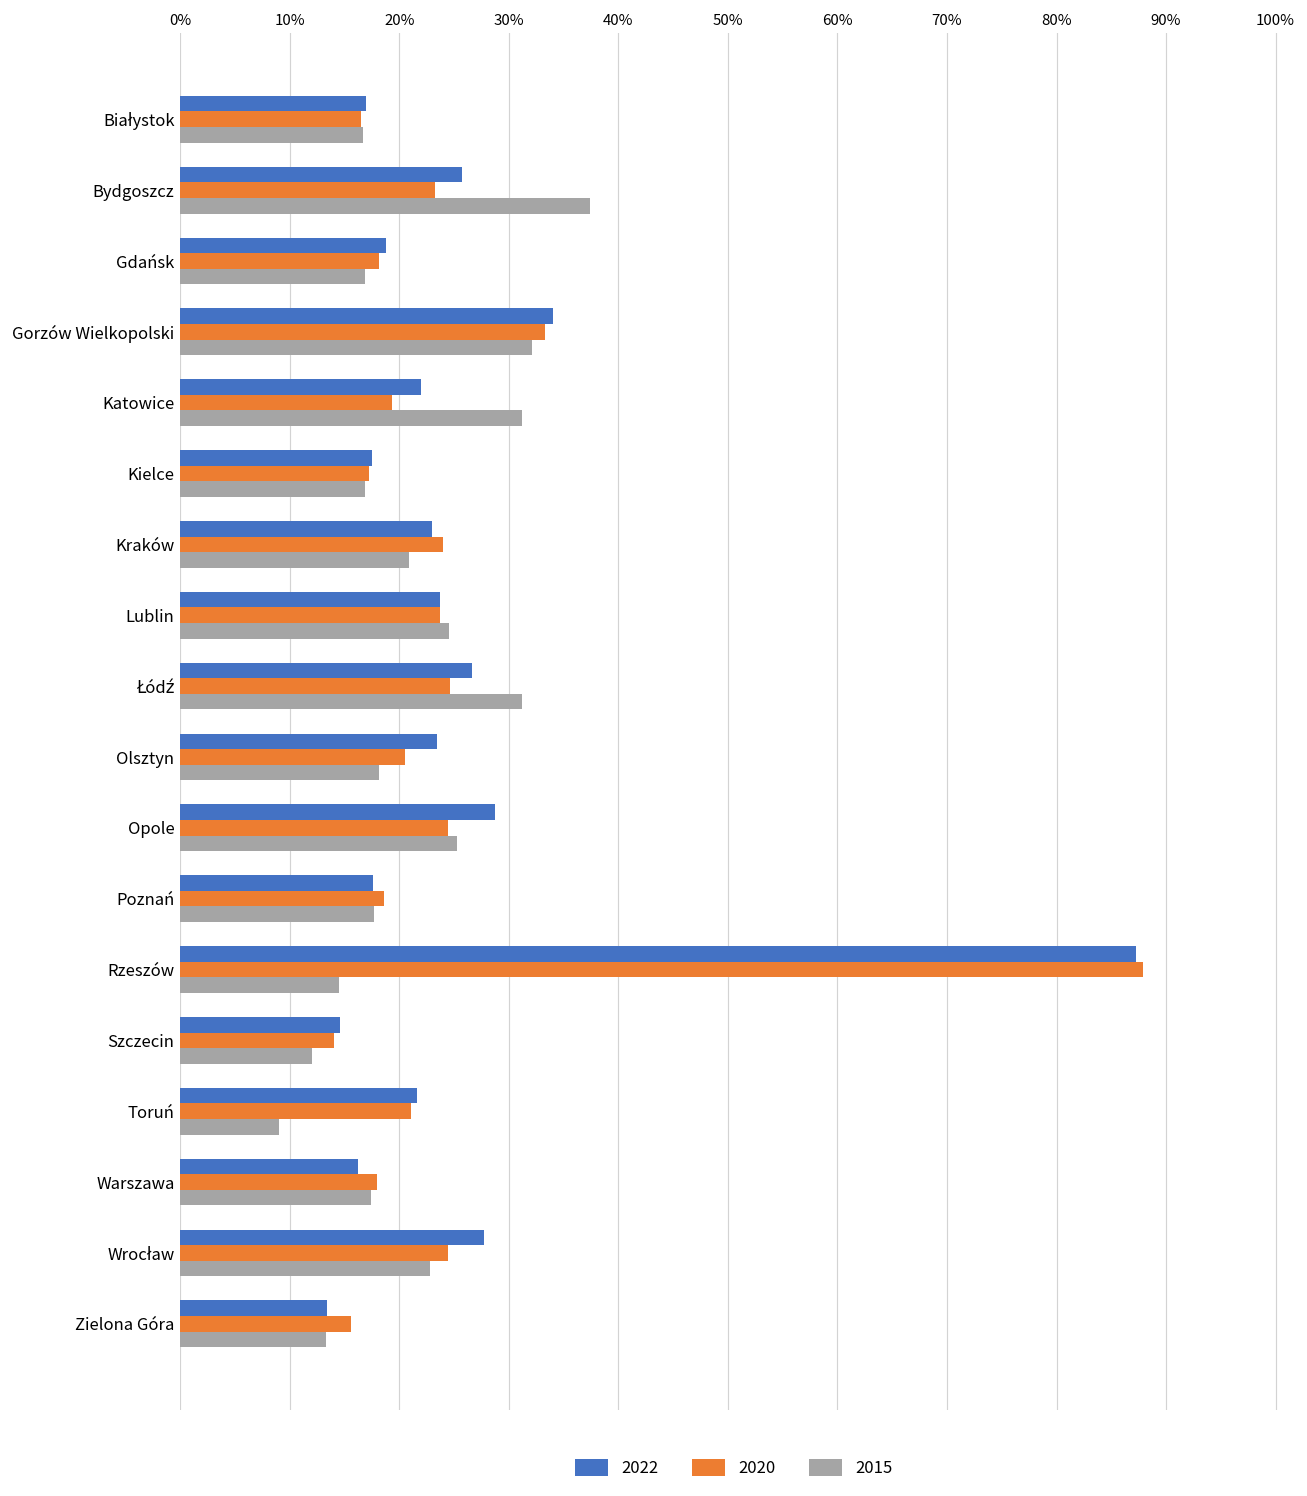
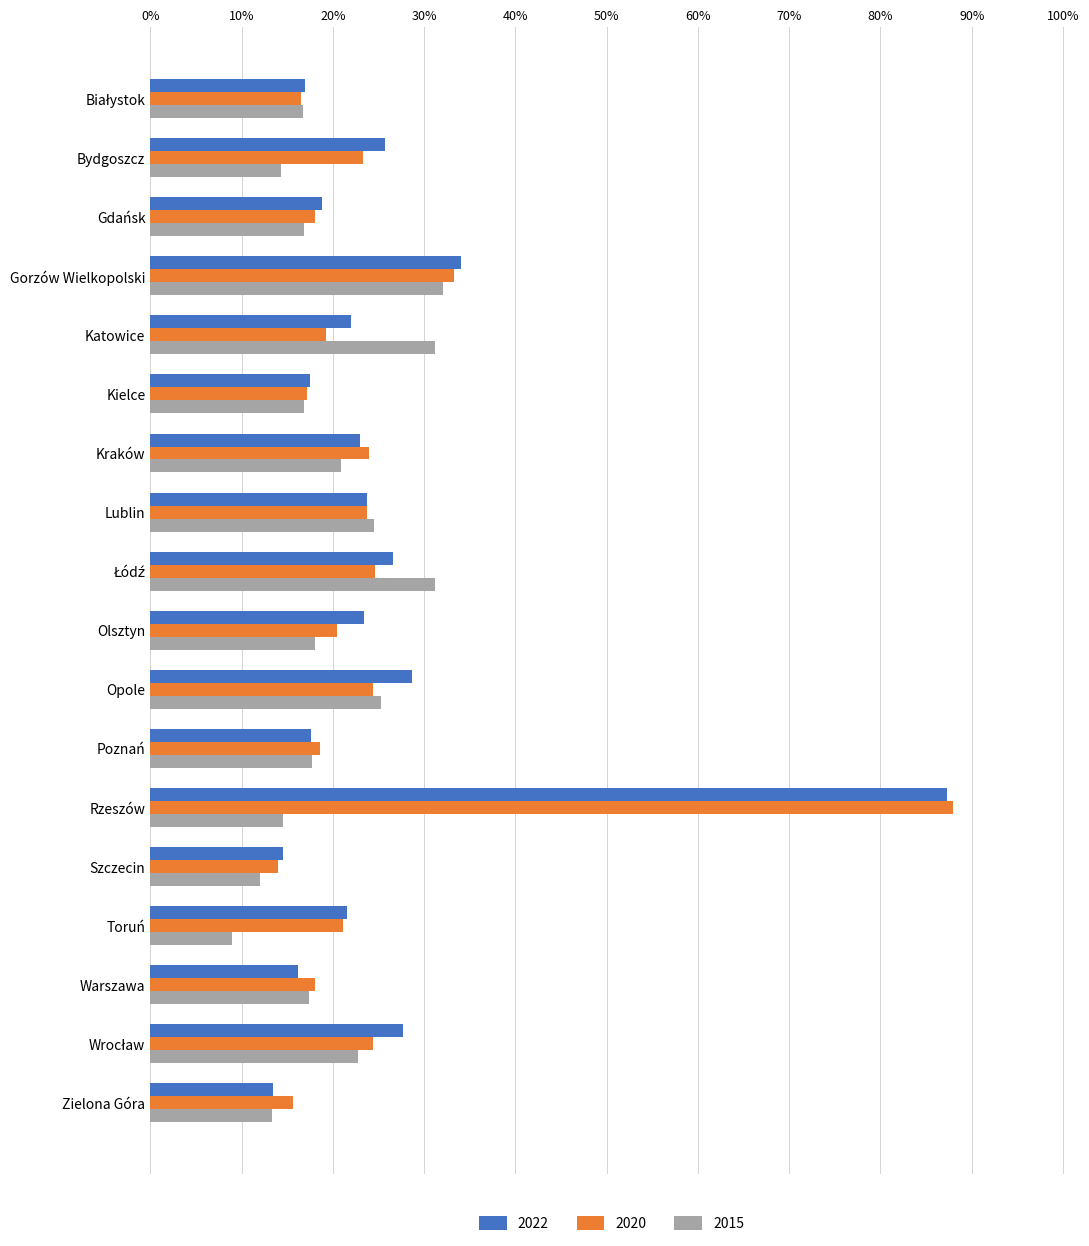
  {
    "2022": {
      "Białystok": "17%",
      "Bydgoszcz": "26%",
      "Gdańsk": "19%",
      "Gorzów Wielkopolski": "34%",
      "Katowice": "22%",
      "Kielce": "18%",
      "Kraków": "23%",
      "Lublin": "24%",
      "Łódź": "27%",
      "Olsztyn": "23%",
      "Opole": "29%",
      "Poznań": "18%",
      "Rzeszów": "87%",
      "Szczecin": "15%",
      "Toruń": "22%",
      "Warszawa": "16%",
      "Wrocław": "28%",
      "Zielona Góra": "13%"
    },
    "2020": {
      "Białystok": "17%",
      "Bydgoszcz": "23%",
      "Gdańsk": "18%",
      "Gorzów Wielkopolski": "33%",
      "Katowice": "19%",
      "Kielce": "17%",
      "Kraków": "24%",
      "Lublin": "24%",
      "Łódź": "25%",
      "Olsztyn": "21%",
      "Opole": "24%",
      "Poznań": "19%",
      "Rzeszów": "88%",
      "Szczecin": "14%",
      "Toruń": "21%",
      "Warszawa": "18%",
      "Wrocław": "24%",
      "Zielona Góra": "16%"
    },
    "2015": {
      "Białystok": "17%",
-     "Bydgoszcz": "37%",
+     "Bydgoszcz": "14%",
      "Gdańsk": "17%",
      "Gorzów Wielkopolski": "32%",
      "Katowice": "31%",
      "Kielce": "17%",
      "Kraków": "21%",
      "Lublin": "25%",
      "Łódź": "31%",
      "Olsztyn": "18%",
      "Opole": "25%",
      "Poznań": "18%",
      "Rzeszów": "15%",
      "Szczecin": "12%",
      "Toruń": "9%",
      "Warszawa": "17%",
      "Wrocław": "23%",
      "Zielona Góra": "13%"
    }
  }
